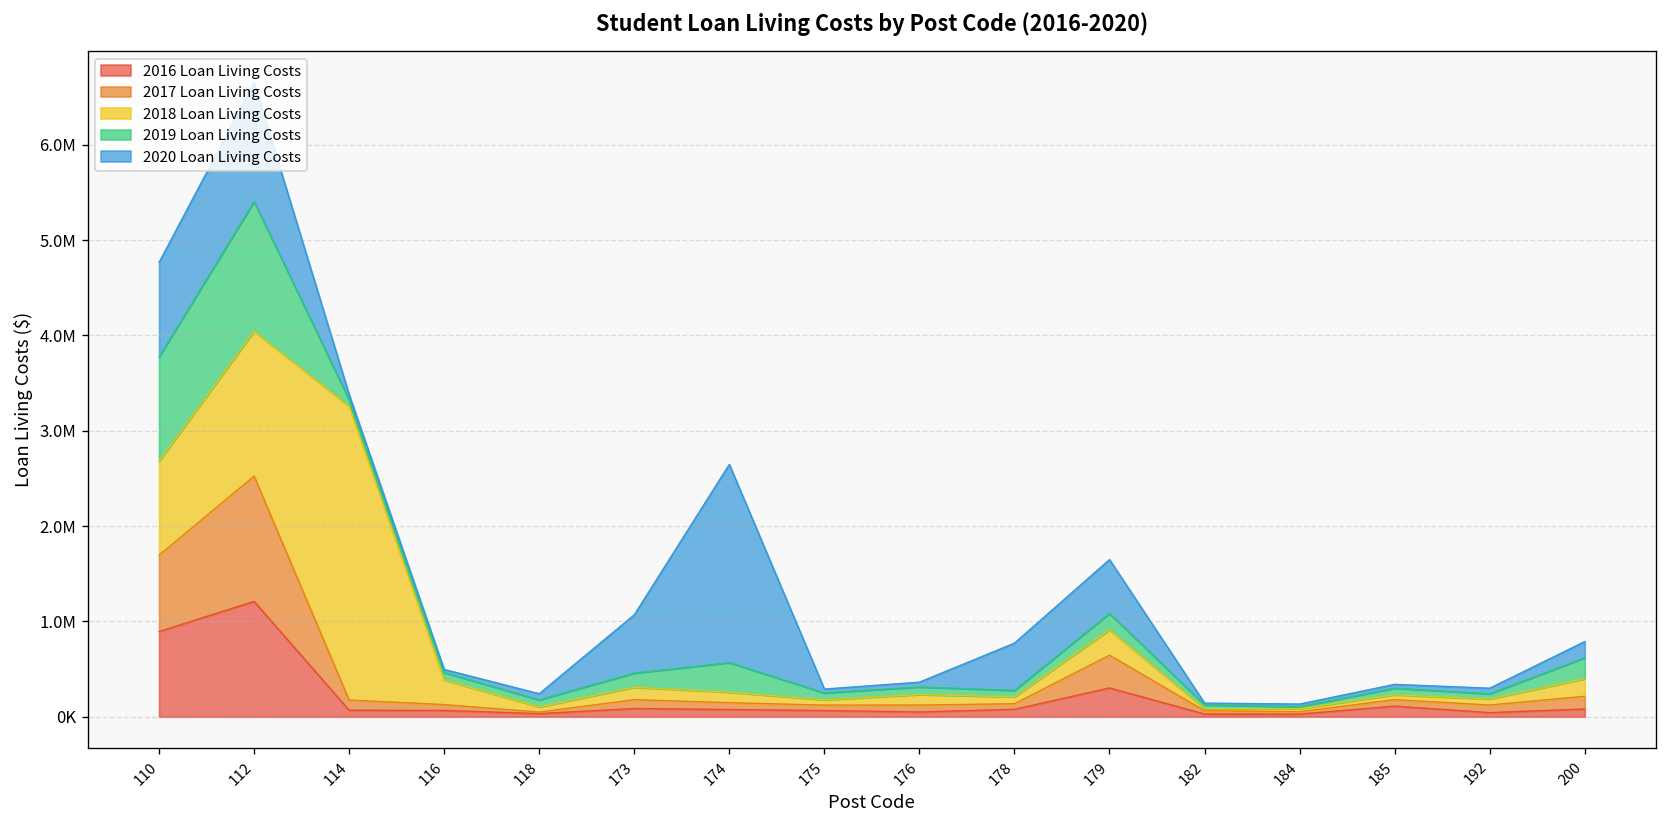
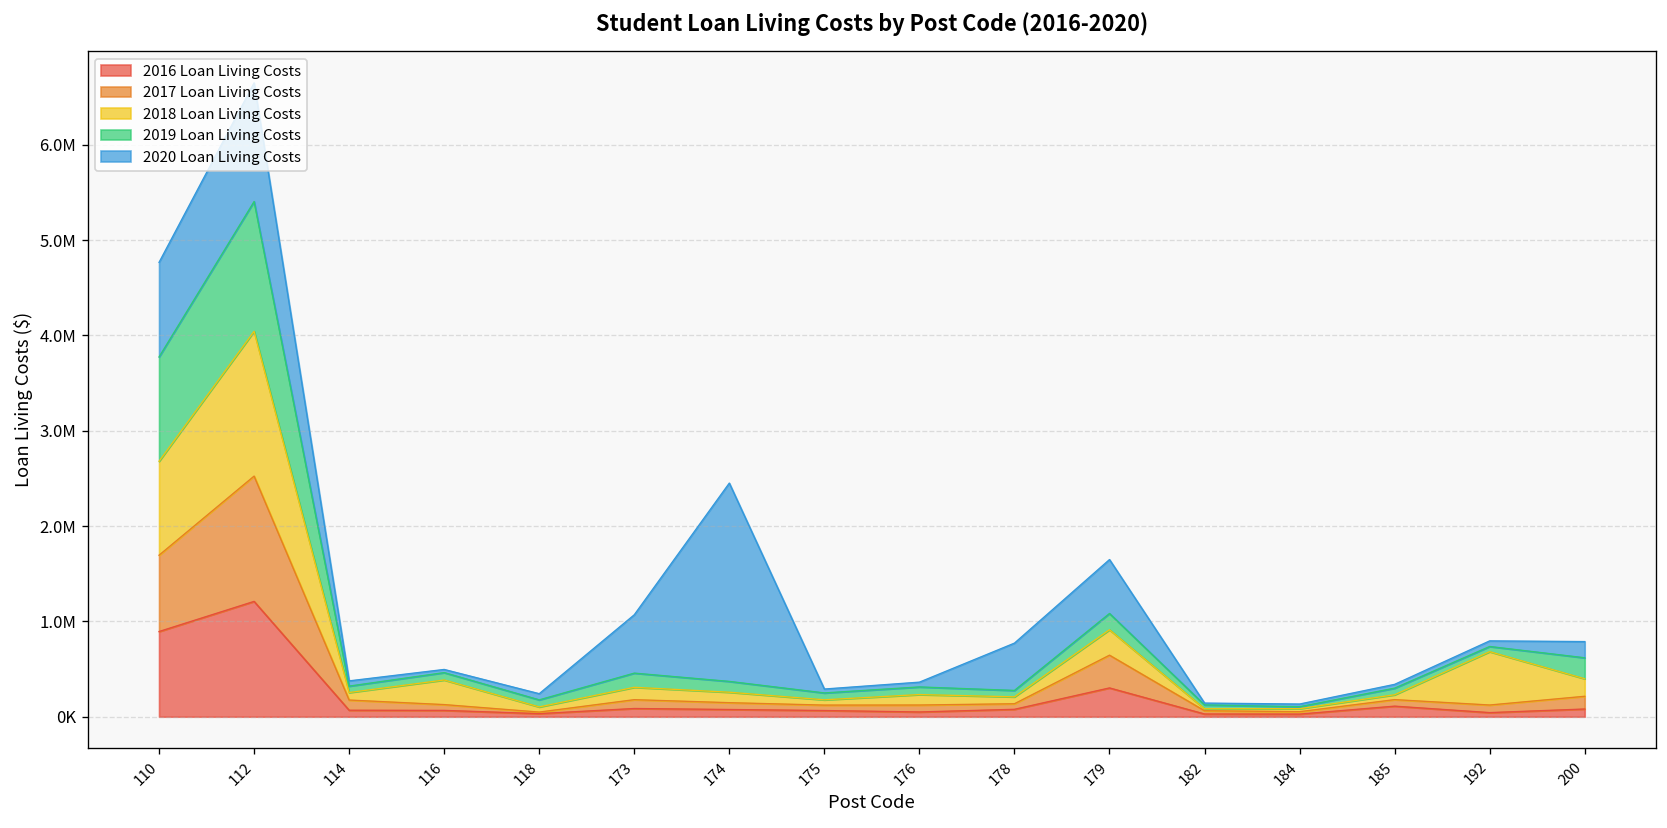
  {
    "2018 Loan Living Costs": {
      "110": 1000000,
      "112": 1500000,
-     "114": 3100000,
+     "114": 100000,
      "116": 300000,
      "118": 100000,
      "173": 100000,
      "174": 100000,
      "175": 100000,
      "176": 100000,
      "178": 100000,
      "179": 300000,
      "185": 100000,
-     "192": 100000,
+     "192": 600000,
      "200": 200000
    },
    "2019 Loan Living Costs": {
      "110": 1100000,
      "112": 1400000,
      "114": 100000,
      "116": 100000,
      "118": 100000,
      "173": 100000,
-     "174": 300000,
+     "174": 100000,
      "175": 100000,
      "176": 100000,
      "178": 100000,
      "179": 200000,
      "185": 100000,
      "192": 100000,
      "200": 200000
    },
    "2020 Loan Living Costs": {
      "110": 1000000,
      "114": 100000,
      "116": 0,
      "118": 100000,
      "173": 600000,
      "174": 2100000,
      "175": 0,
      "176": 100000,
      "178": 500000,
      "179": 600000,
      "185": 0,
      "192": 100000,
      "200": 200000
    }
  }
